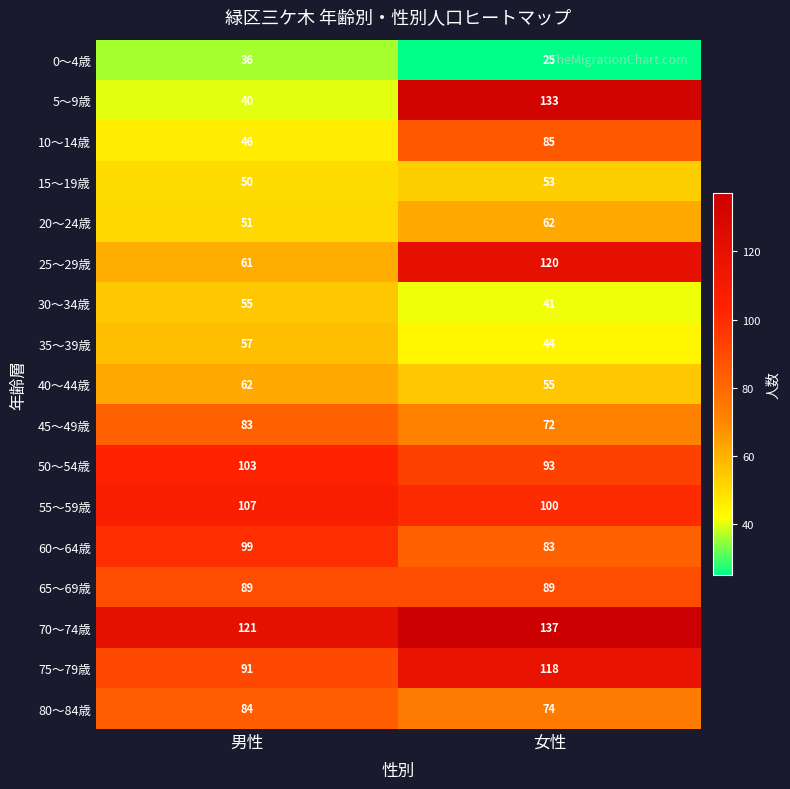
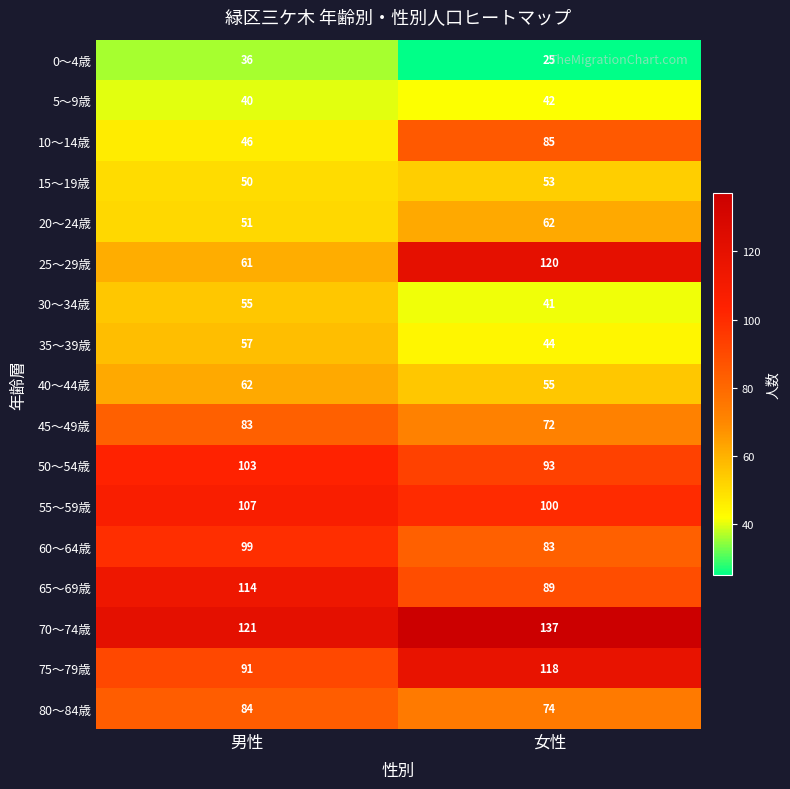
  {
    "0～4歳": {
      "男性": 36
    },
    "5～9歳": {
      "男性": 40,
-     "女性": 133
+     "女性": 42
    },
    "10～14歳": {
      "男性": 46,
      "女性": 85
    },
    "15～19歳": {
      "男性": 50,
      "女性": 53
    },
    "20～24歳": {
      "男性": 51,
      "女性": 62
    },
    "25～29歳": {
      "男性": 61,
      "女性": 120
    },
    "30～34歳": {
      "男性": 55,
      "女性": 41
    },
    "35～39歳": {
      "男性": 57,
      "女性": 44
    },
    "40～44歳": {
      "男性": 62,
      "女性": 55
    },
    "45～49歳": {
      "男性": 83,
      "女性": 72
    },
    "50～54歳": {
      "男性": 103,
      "女性": 93
    },
    "55～59歳": {
      "男性": 107,
      "女性": 100
    },
    "60～64歳": {
      "男性": 99,
      "女性": 83
    },
    "65～69歳": {
-     "男性": 89,
+     "男性": 114,
      "女性": 89
    },
    "70～74歳": {
      "男性": 121,
      "女性": 137
    },
    "75～79歳": {
      "男性": 91,
      "女性": 118
    },
    "80～84歳": {
      "男性": 84,
      "女性": 74
    }
  }
